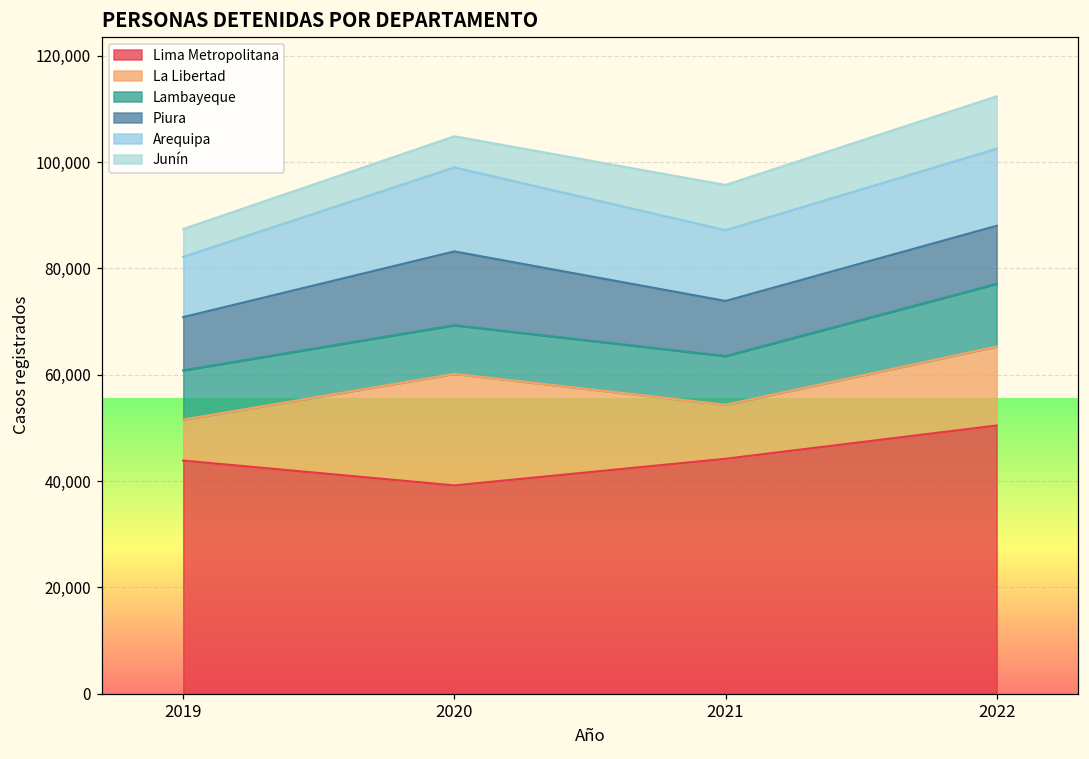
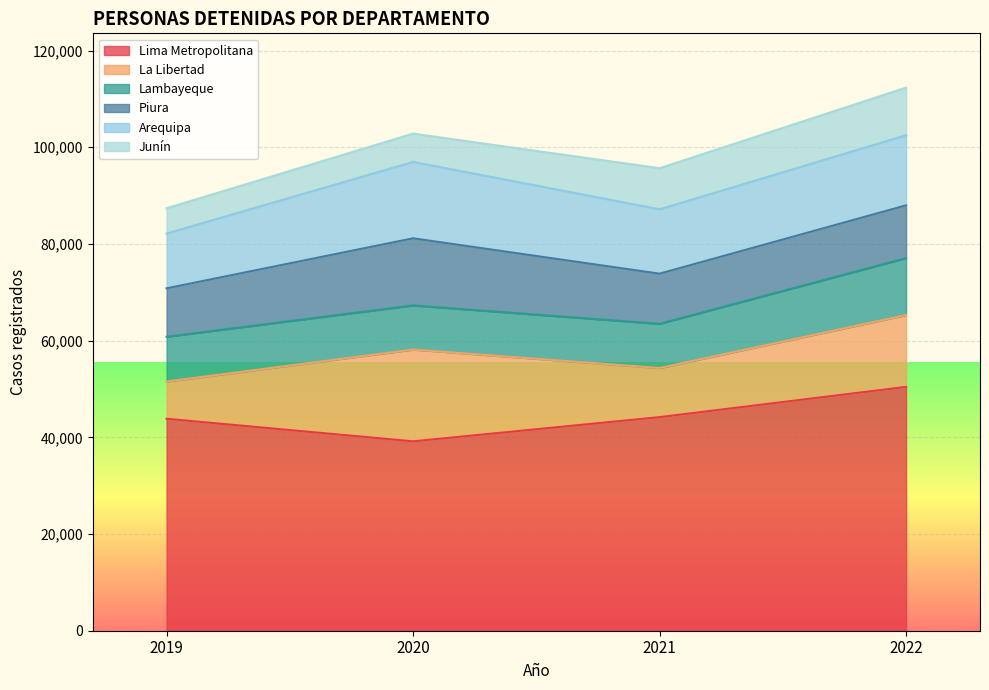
  {
    "Lima Metropolitana": {
      "2019": "44,000",
      "2020": "39,000",
      "2021": "44,000",
      "2022": "50,000"
    },
    "La Libertad": {
      "2019": "8,000",
-     "2020": "21,000",
+     "2020": "19,000",
      "2021": "10,000",
      "2022": "15,000"
    }
  }
